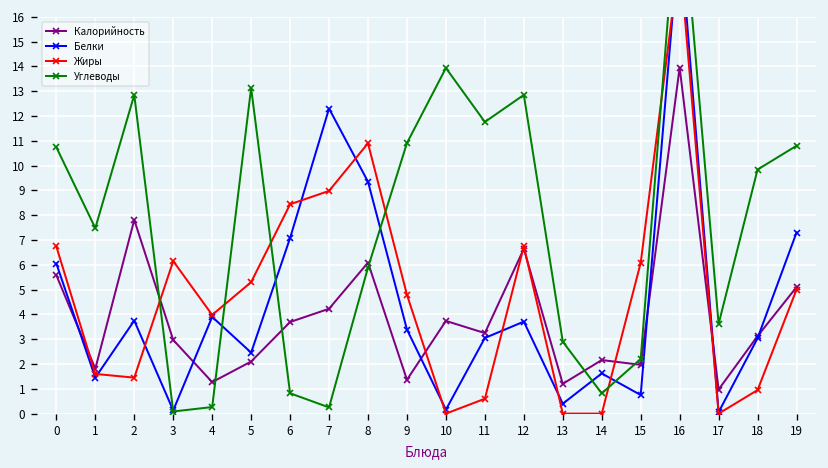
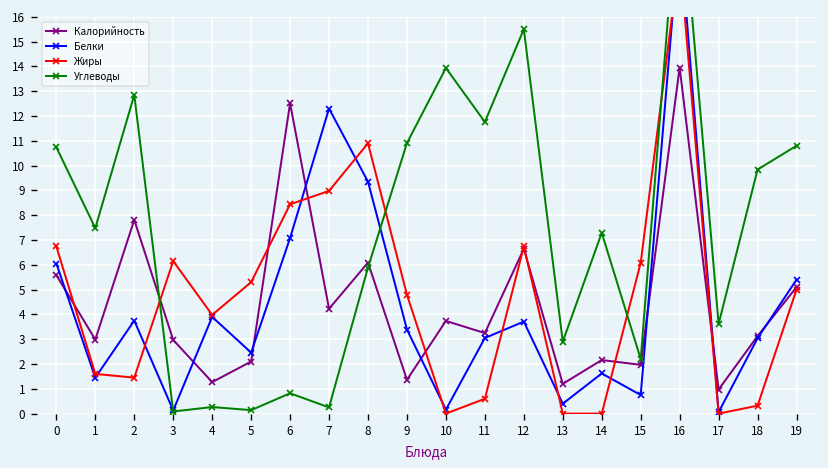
  {
    "Калорийность": {
      "0": 5.6,
-     "1": 1.8,
+     "1": 3.0,
      "2": 7.8,
      "3": 3.0,
      "4": 1.3,
      "5": 2.1,
-     "6": 3.7,
+     "6": 12.5,
      "7": 4.2,
      "8": 6.1,
      "9": 1.4,
      "10": 3.7,
      "11": 3.2,
      "13": 1.2,
      "14": 2.2,
      "15": 2.0,
      "16": 14.0,
      "17": 1.0
    },
    "Белки": {
      "0": 6.1,
      "1": 1.5,
      "2": 3.8,
      "5": 2.5,
      "6": 7.1,
      "7": 12.3,
      "8": 9.4,
      "9": 3.4,
      "10": 0.2,
      "11": 3.1,
      "12": 3.7,
      "13": 0.4,
      "14": 1.6,
      "15": 0.8,
-     "19": 7.3
+     "19": 5.4
    },
    "Жиры": {
      "0": 6.7,
      "1": 1.6,
      "2": 1.5,
      "3": 6.2,
      "5": 5.3,
      "6": 8.4,
      "7": 9.0,
      "8": 10.9,
      "9": 4.8,
      "10": 0.0,
      "11": 0.6,
      "13": 0.0,
      "14": 0.0,
      "15": 6.1,
-     "18": 1.0
+     "18": 0.3
    },
    "Углеводы": {
      "0": 10.7,
      "1": 7.5,
      "2": 12.9,
      "4": 0.3,
-     "5": 13.1,
+     "5": 0.1,
      "6": 0.8,
      "7": 0.3,
      "8": 5.9,
      "9": 10.9,
      "10": 13.9,
      "11": 11.8,
-     "12": 12.9,
+     "12": 15.5,
      "13": 2.9,
-     "14": 0.8,
+     "14": 7.3,
      "15": 2.2,
      "17": 3.6,
      "18": 9.8,
      "19": 10.8
    }
  }
